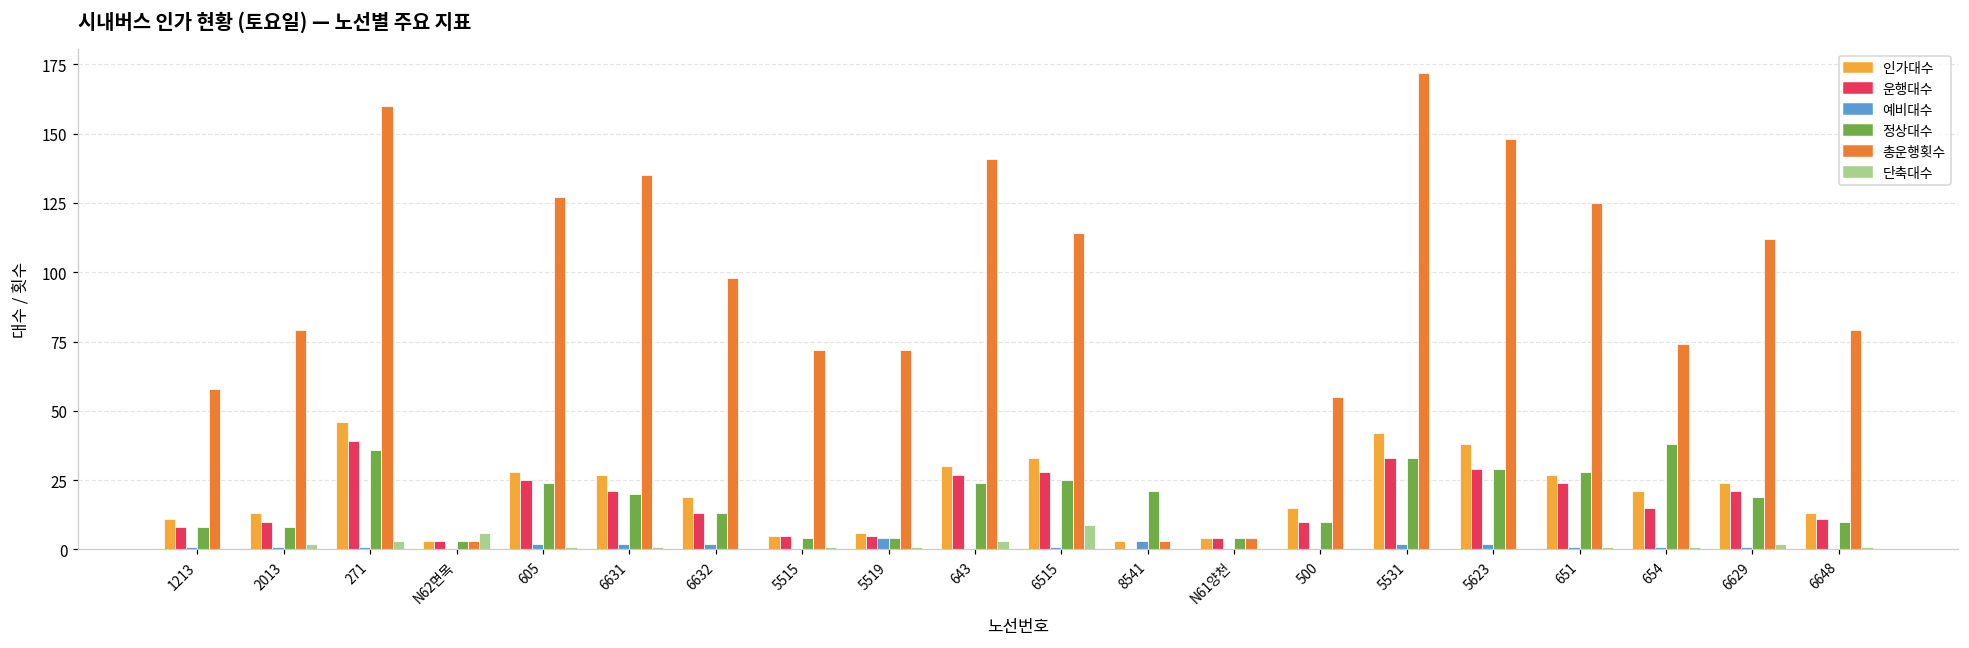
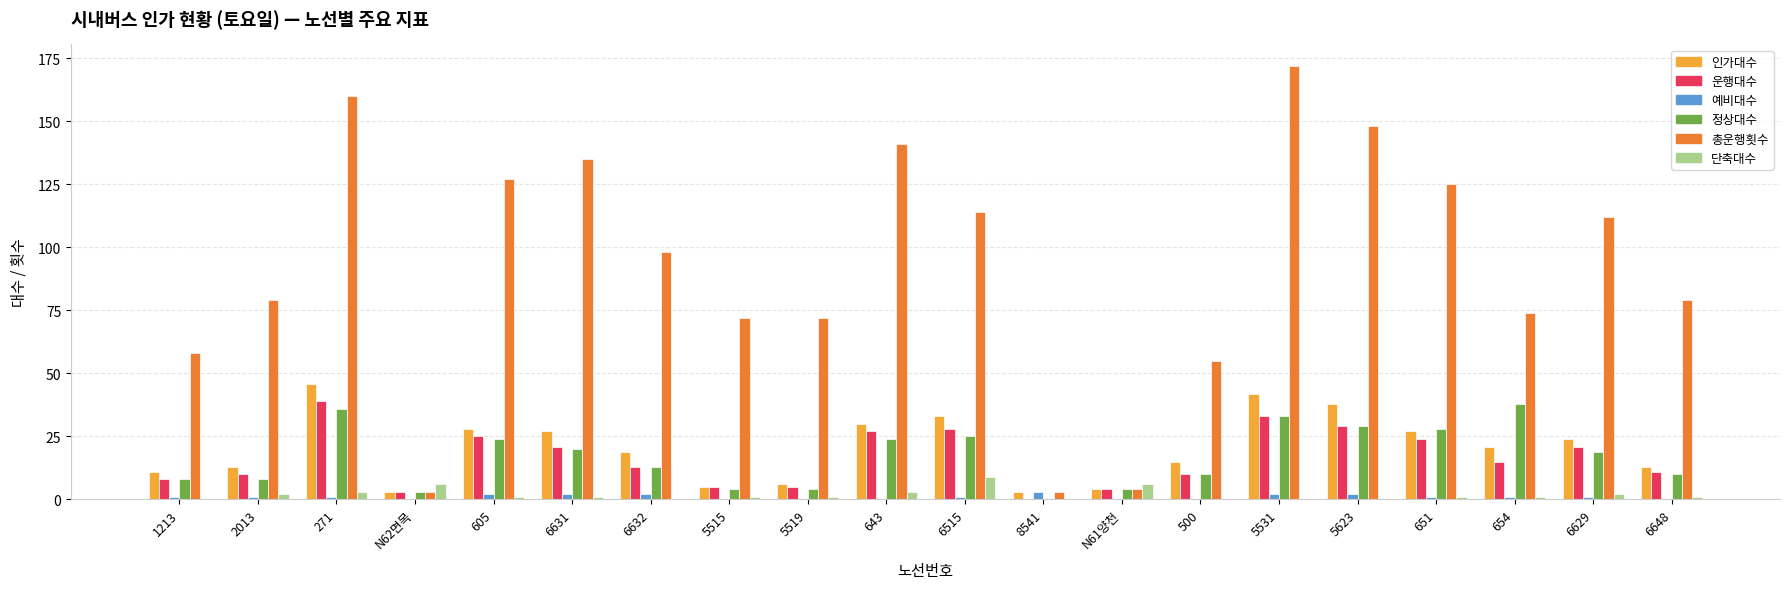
  {
    "운행대수": {
      "1213": 8,
      "2013": 10,
      "271": 39,
      "N62면목": 3,
      "605": 25,
      "6631": 21,
      "6632": 13,
      "5515": 5,
      "5519": 5,
      "643": 27,
      "6515": 28,
      "8541": 0,
      "N61양천": 4,
      "500": 10,
      "5531": 33,
      "5623": 29,
      "651": 24,
      "654": 15,
      "6629": 21,
      "6648": 11
    },
    "예비대수": {
      "1213": 1,
      "2013": 1,
      "271": 1,
      "N62면목": 0,
      "605": 2,
      "6631": 2,
      "6632": 2,
      "5515": 0,
-     "5519": 4,
+     "5519": 0,
      "643": 0,
      "6515": 1,
      "8541": 3,
      "N61양천": 0,
      "500": 0,
      "5531": 2,
      "5623": 2,
      "651": 1,
      "654": 1,
      "6629": 1,
      "6648": 0
    },
    "정상대수": {
      "1213": 8,
      "2013": 8,
      "271": 36,
      "N62면목": 3,
      "605": 24,
      "6631": 20,
      "6632": 13,
      "5515": 4,
      "5519": 4,
      "643": 24,
      "6515": 25,
-     "8541": 21,
+     "8541": 0,
      "N61양천": 4,
      "500": 10,
      "5531": 33,
      "5623": 29,
      "651": 28,
      "654": 38,
      "6629": 19,
      "6648": 10
    },
    "단축대수": {
      "1213": 0,
      "2013": 2,
      "271": 3,
      "N62면목": 6,
      "605": 1,
      "6631": 1,
      "6632": 0,
      "5515": 1,
      "5519": 1,
      "643": 3,
      "6515": 9,
      "8541": 0,
-     "N61양천": 0,
+     "N61양천": 6,
      "500": 0,
      "5531": 0,
      "5623": 0,
      "651": 1,
      "654": 1,
      "6629": 2,
      "6648": 1
    }
  }
